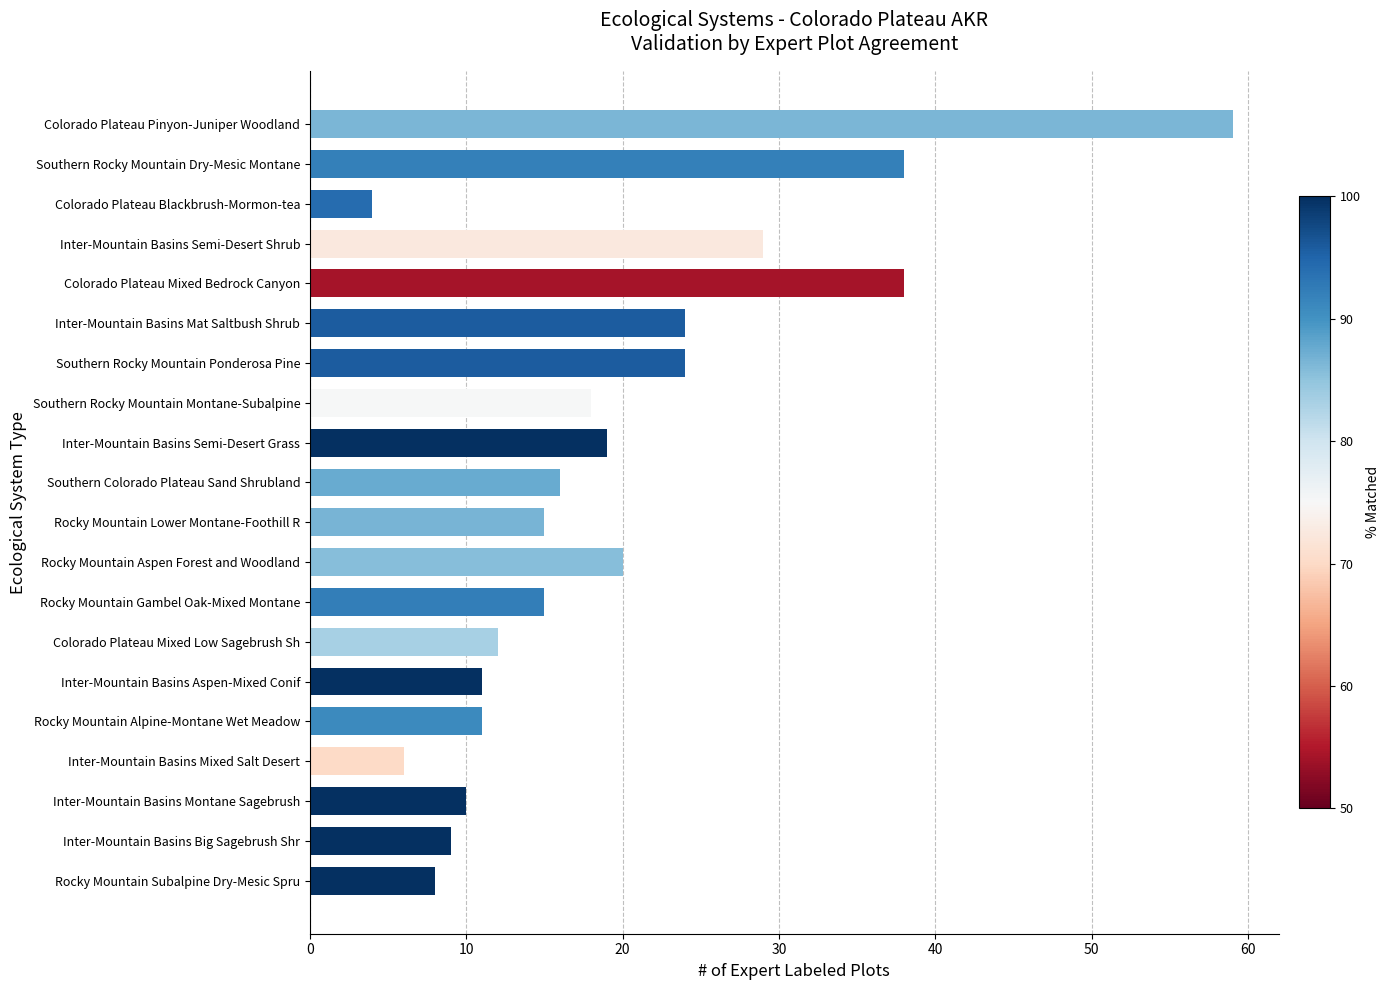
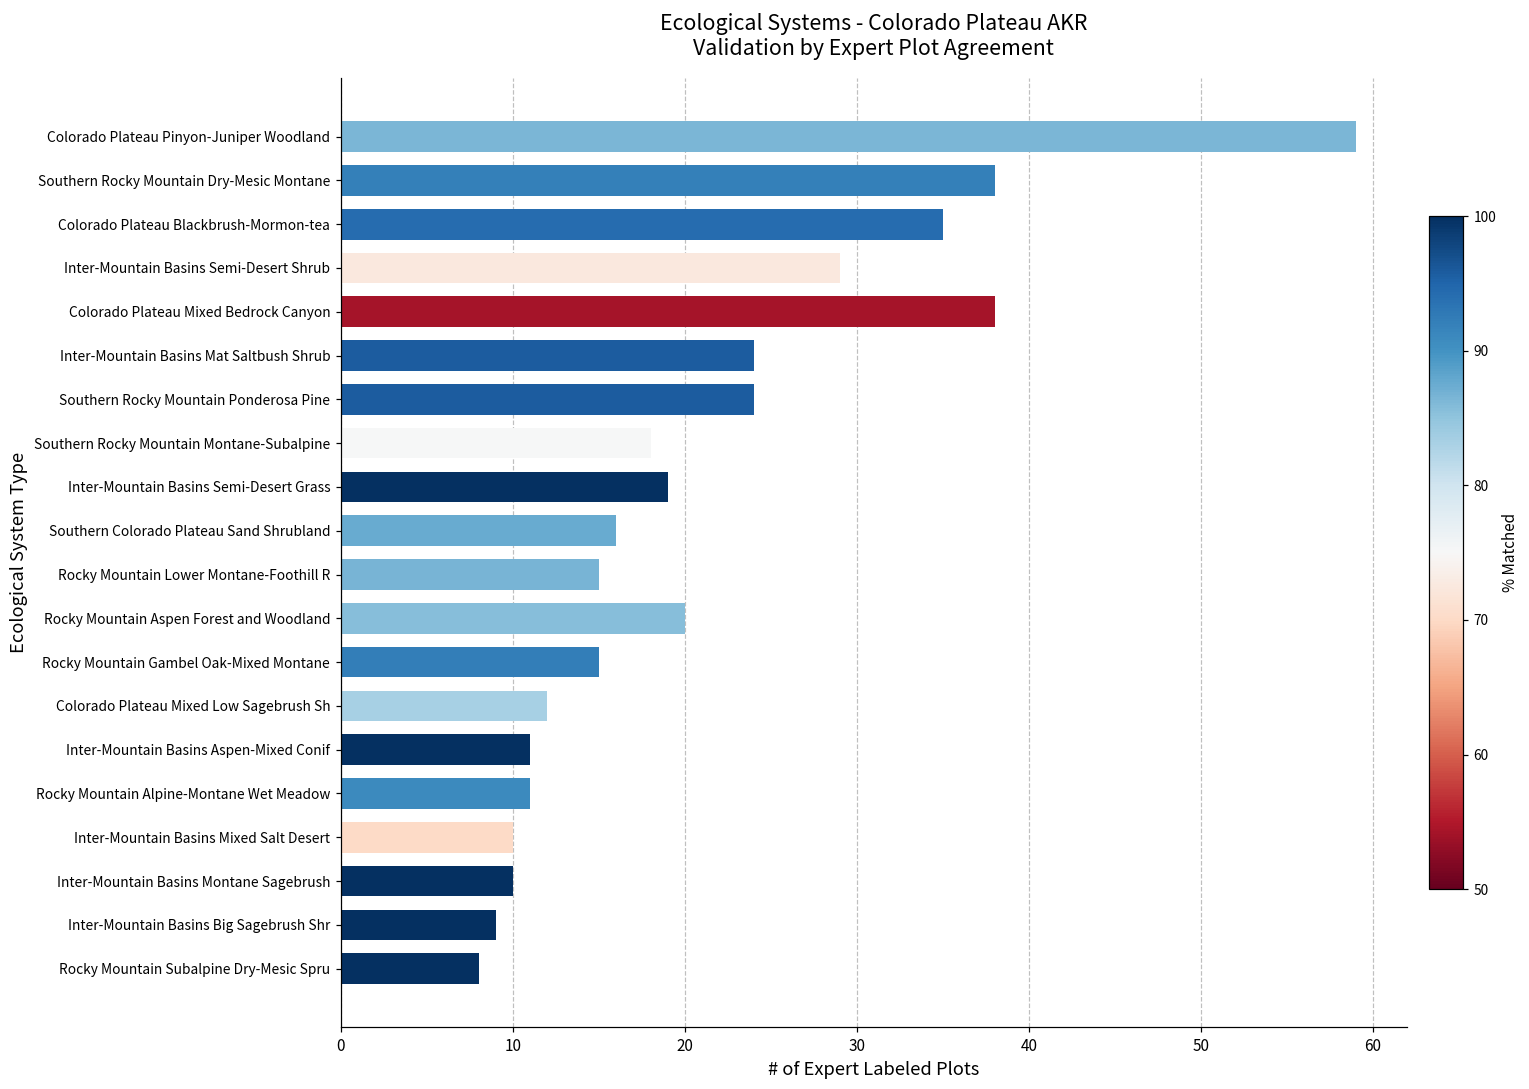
  {
    "Colorado Plateau Pinyon-Juniper Woodland": 59,
    "Southern Rocky Mountain Dry-Mesic Montane": 38,
-   "Colorado Plateau Blackbrush-Mormon-tea": 4,
+   "Colorado Plateau Blackbrush-Mormon-tea": 35,
    "Inter-Mountain Basins Semi-Desert Shrub": 29,
    "Colorado Plateau Mixed Bedrock Canyon": 38,
    "Inter-Mountain Basins Mat Saltbush Shrub": 24,
    "Southern Rocky Mountain Ponderosa Pine": 24,
    "Southern Rocky Mountain Montane-Subalpine": 18,
    "Inter-Mountain Basins Semi-Desert Grass": 19,
    "Southern Colorado Plateau Sand Shrubland": 16,
    "Rocky Mountain Lower Montane-Foothill R": 15,
    "Rocky Mountain Aspen Forest and Woodland": 20,
    "Rocky Mountain Gambel Oak-Mixed Montane": 15,
    "Colorado Plateau Mixed Low Sagebrush Sh": 12,
    "Inter-Mountain Basins Aspen-Mixed Conif": 11,
    "Rocky Mountain Alpine-Montane Wet Meadow": 11,
-   "Inter-Mountain Basins Mixed Salt Desert": 6,
+   "Inter-Mountain Basins Mixed Salt Desert": 10,
    "Inter-Mountain Basins Montane Sagebrush": 10,
    "Inter-Mountain Basins Big Sagebrush Shr": 9,
    "Rocky Mountain Subalpine Dry-Mesic Spru": 8
  }
